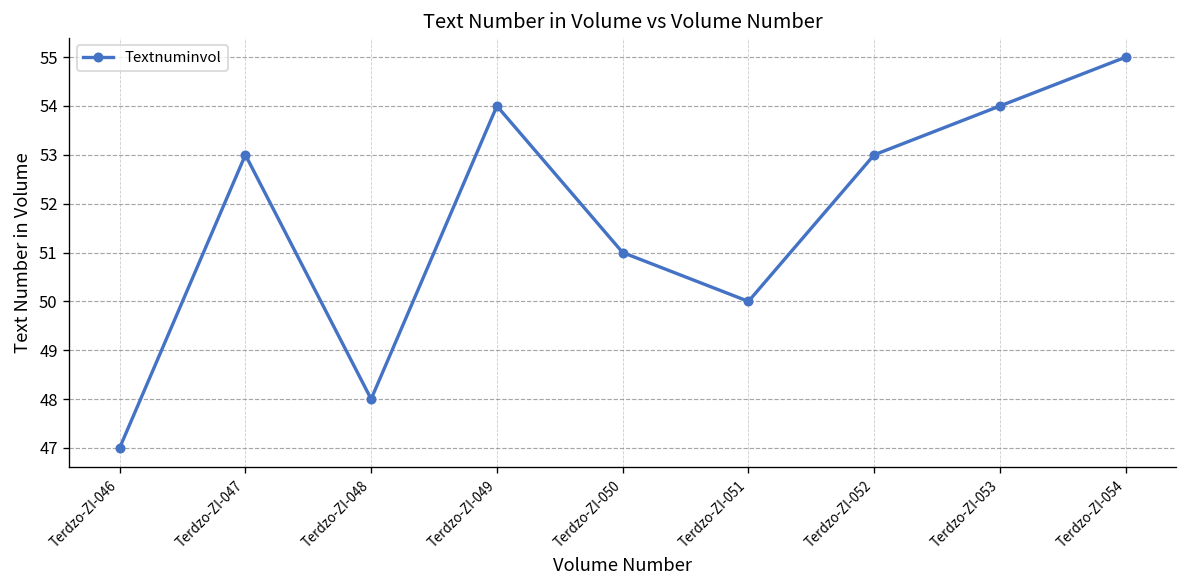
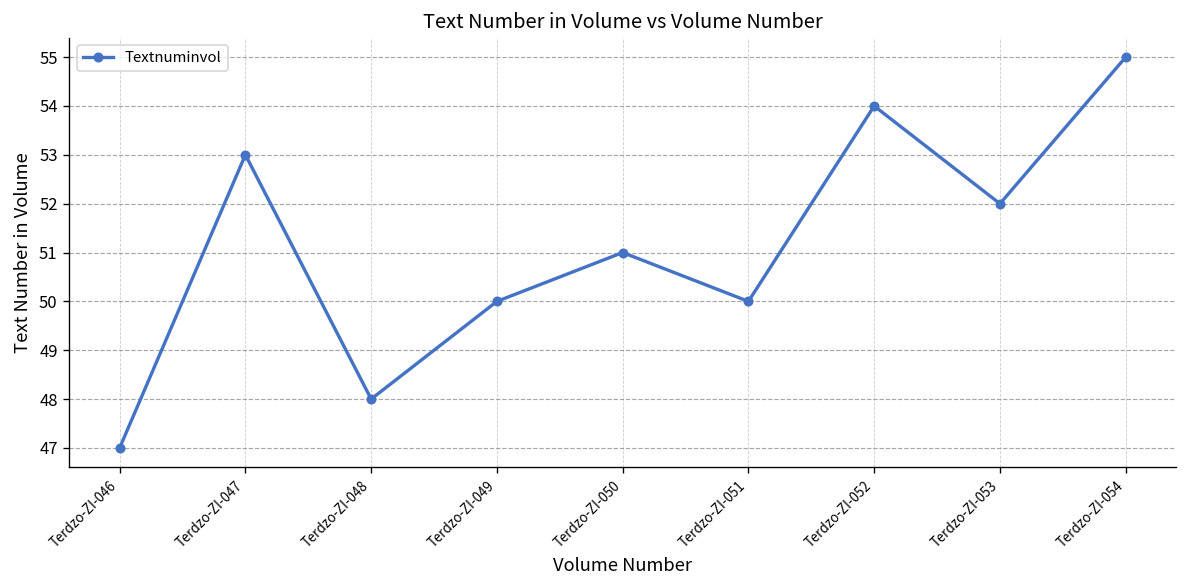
  {
    "Terdzo-ZI-046": 47,
    "Terdzo-ZI-047": 53,
    "Terdzo-ZI-048": 48,
-   "Terdzo-ZI-049": 54,
+   "Terdzo-ZI-049": 50,
    "Terdzo-ZI-050": 51,
    "Terdzo-ZI-051": 50,
-   "Terdzo-ZI-052": 53,
-   "Terdzo-ZI-053": 54,
+   "Terdzo-ZI-052": 54,
+   "Terdzo-ZI-053": 52,
    "Terdzo-ZI-054": 55
  }
